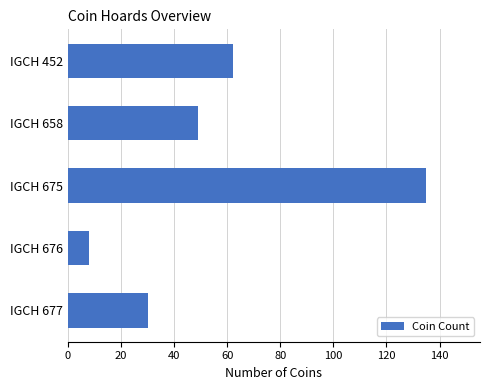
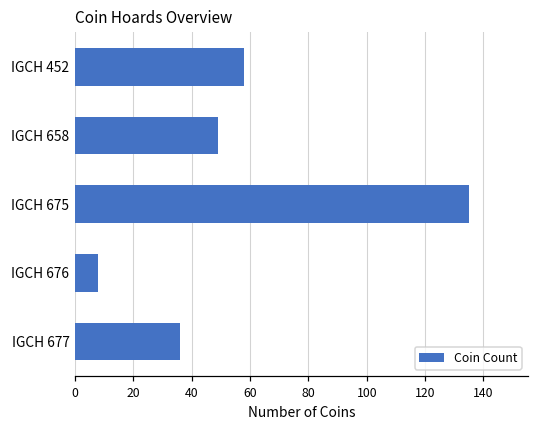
  {
-   "IGCH 452": 62,
+   "IGCH 452": 58,
    "IGCH 658": 49,
    "IGCH 675": 135,
    "IGCH 676": 8,
-   "IGCH 677": 30
+   "IGCH 677": 36
  }
